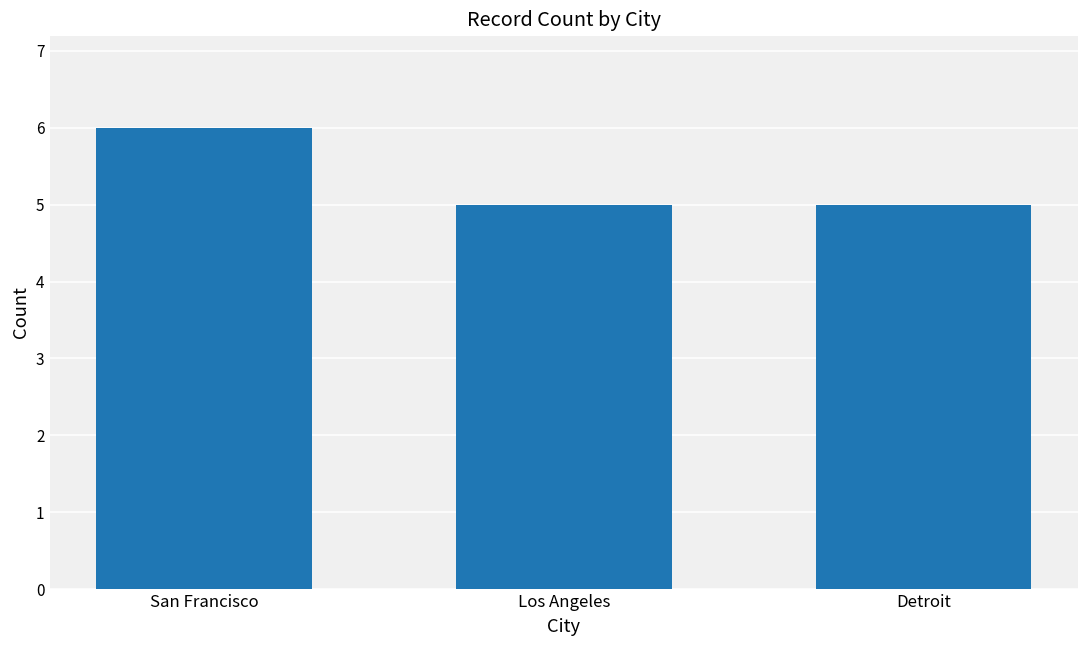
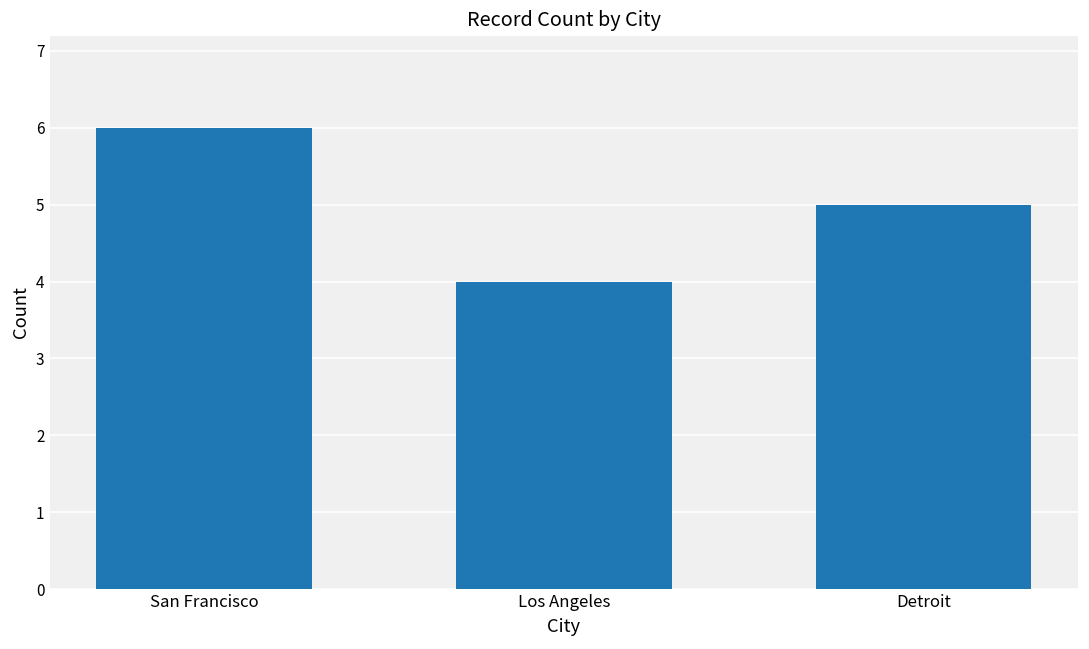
  {
    "San Francisco": 6,
-   "Los Angeles": 5,
+   "Los Angeles": 4,
    "Detroit": 5
  }
